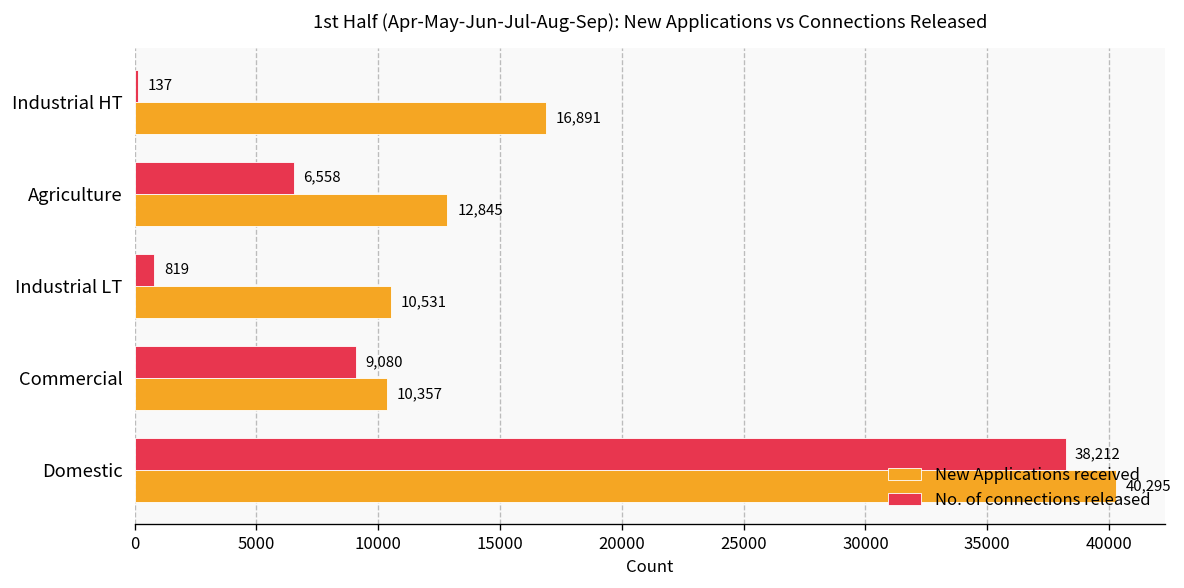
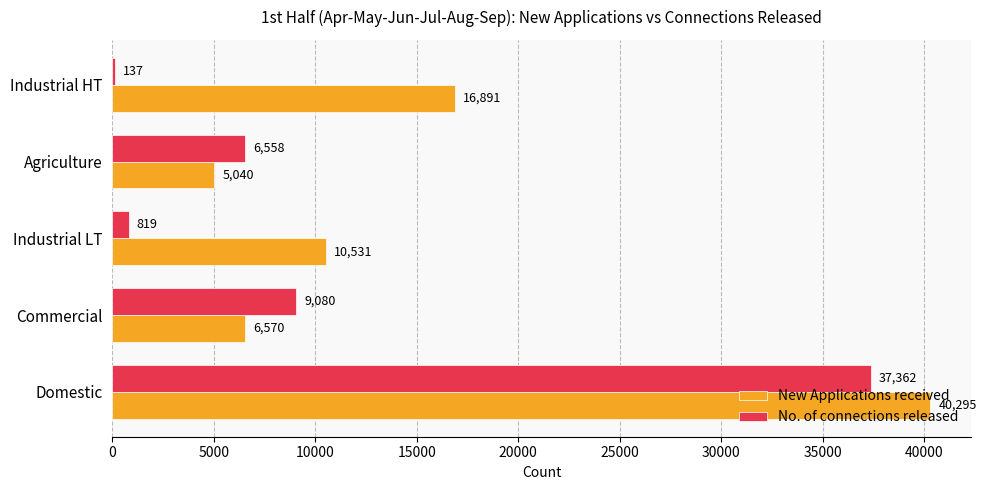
  {
    "New Applications received": {
      "Industrial HT": "16,891",
-     "Agriculture": "12,845",
+     "Agriculture": "5,040",
      "Industrial LT": "10,531",
-     "Commercial": "10,357",
+     "Commercial": "6,570",
      "Domestic": "40,295"
    },
    "No. of connections released": {
      "Industrial HT": "137",
      "Agriculture": "6,558",
      "Industrial LT": "819",
      "Commercial": "9,080",
-     "Domestic": "38,212"
+     "Domestic": "37,362"
    }
  }
